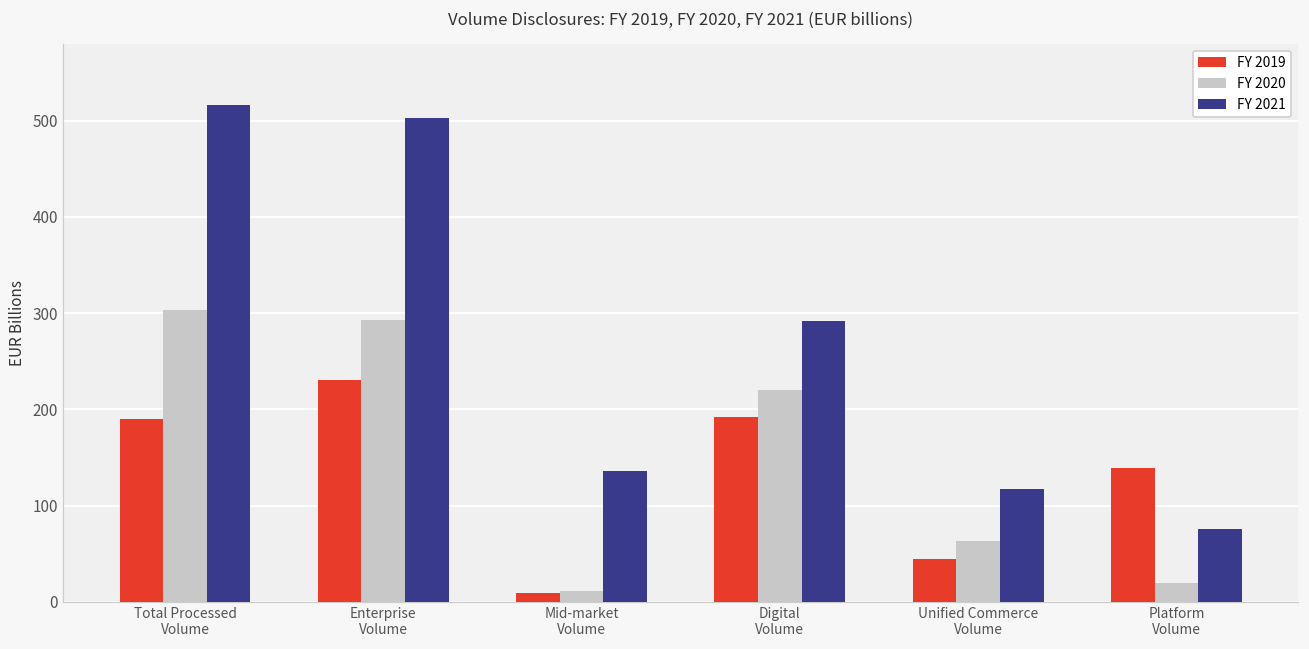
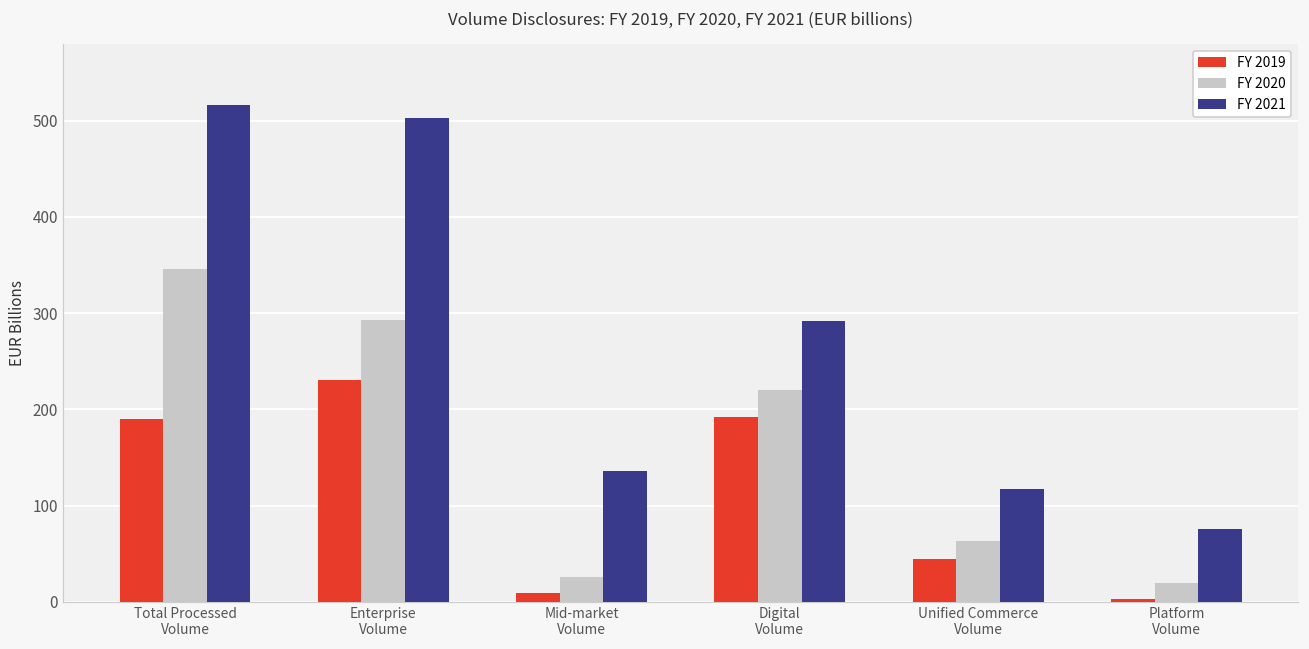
  {
    "FY 2019": {
      "Total Processed Volume": 190,
      "Enterprise Volume": 230,
      "Mid-market Volume": 10,
      "Digital Volume": 190,
      "Unified Commerce Volume": 40,
-     "Platform Volume": 140
+     "Platform Volume": 0
    },
    "FY 2020": {
-     "Total Processed Volume": 300,
+     "Total Processed Volume": 350,
      "Enterprise Volume": 290,
-     "Mid-market Volume": 10,
+     "Mid-market Volume": 30,
      "Digital Volume": 220,
      "Unified Commerce Volume": 60,
      "Platform Volume": 20
    },
    "FY 2021": {
      "Total Processed Volume": 520,
      "Enterprise Volume": 500,
      "Mid-market Volume": 140,
      "Digital Volume": 290,
      "Unified Commerce Volume": 120,
      "Platform Volume": 80
    }
  }
